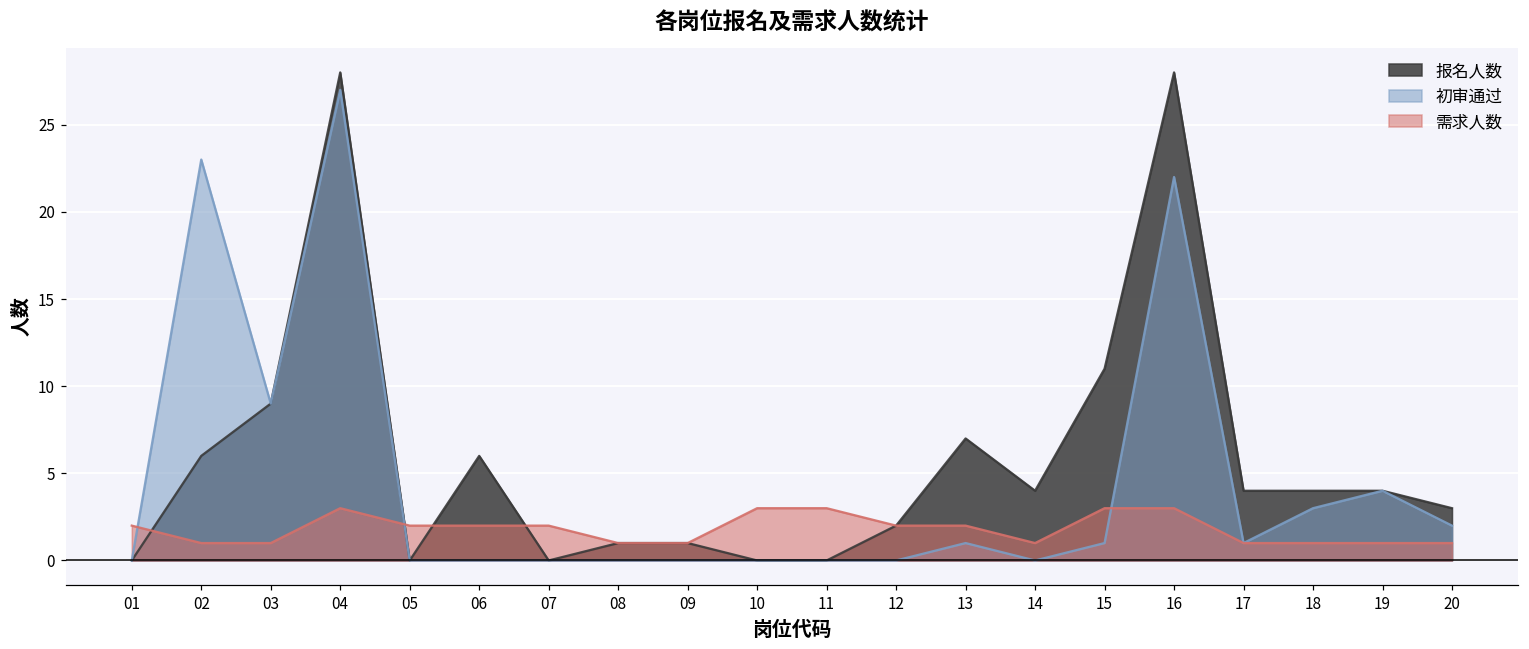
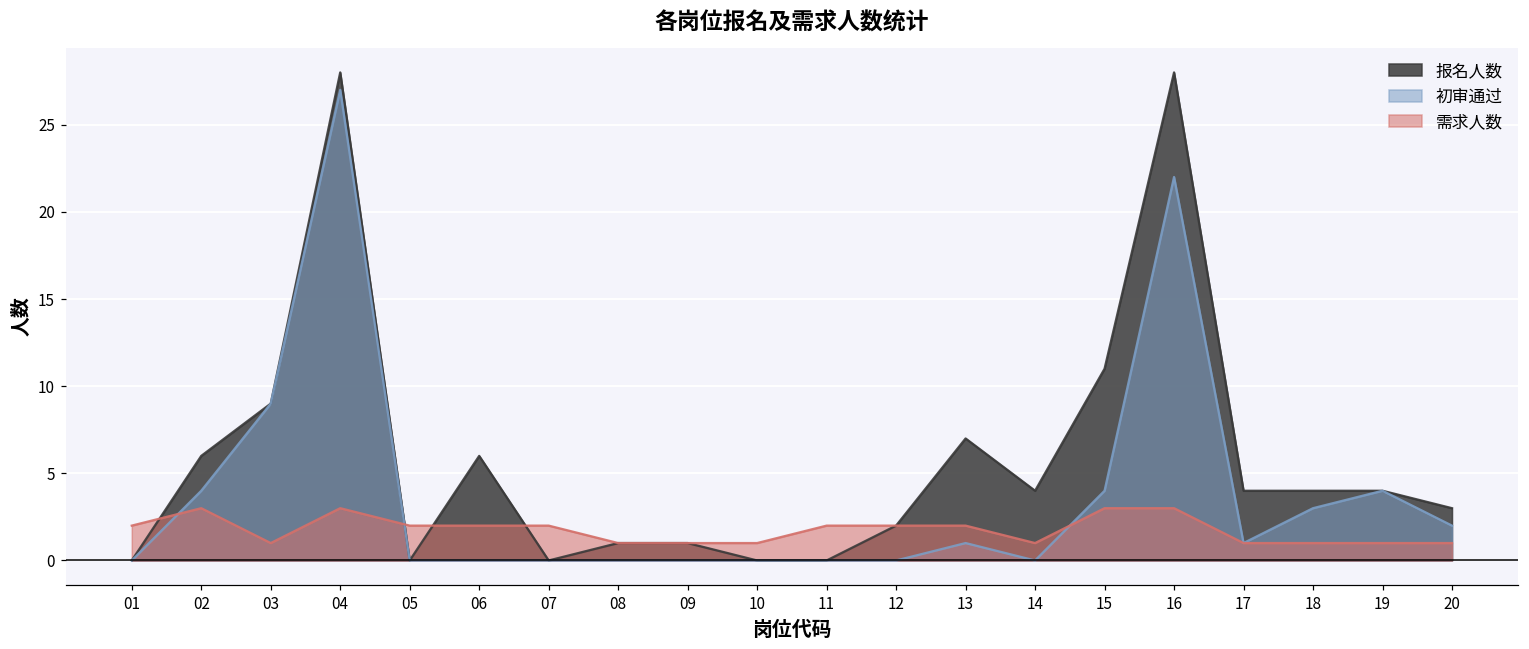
  {
    "报名人数": {
      "02": 6,
      "04": 28,
      "06": 6,
      "13": 7,
      "14": 4,
      "15": 11,
      "16": 28,
      "17": 4,
      "18": 4,
      "20": 3
    },
    "初审通过": {
-     "02": 23,
+     "02": 4,
      "04": 27,
      "06": 0,
      "08": 0,
      "09": 0,
      "12": 0,
      "13": 1,
      "14": 0,
-     "15": 1,
+     "15": 4,
      "16": 22,
      "18": 3,
      "20": 2
    },
    "需求人数": {
      "01": 2,
-     "02": 1,
+     "02": 3,
      "03": 1,
      "04": 3,
      "05": 2,
      "06": 2,
      "07": 2,
-     "10": 3,
-     "11": 3,
+     "10": 1,
+     "11": 2,
      "13": 2,
      "14": 1,
      "15": 3,
      "16": 3,
      "18": 1,
      "19": 1,
      "20": 1
    }
  }
